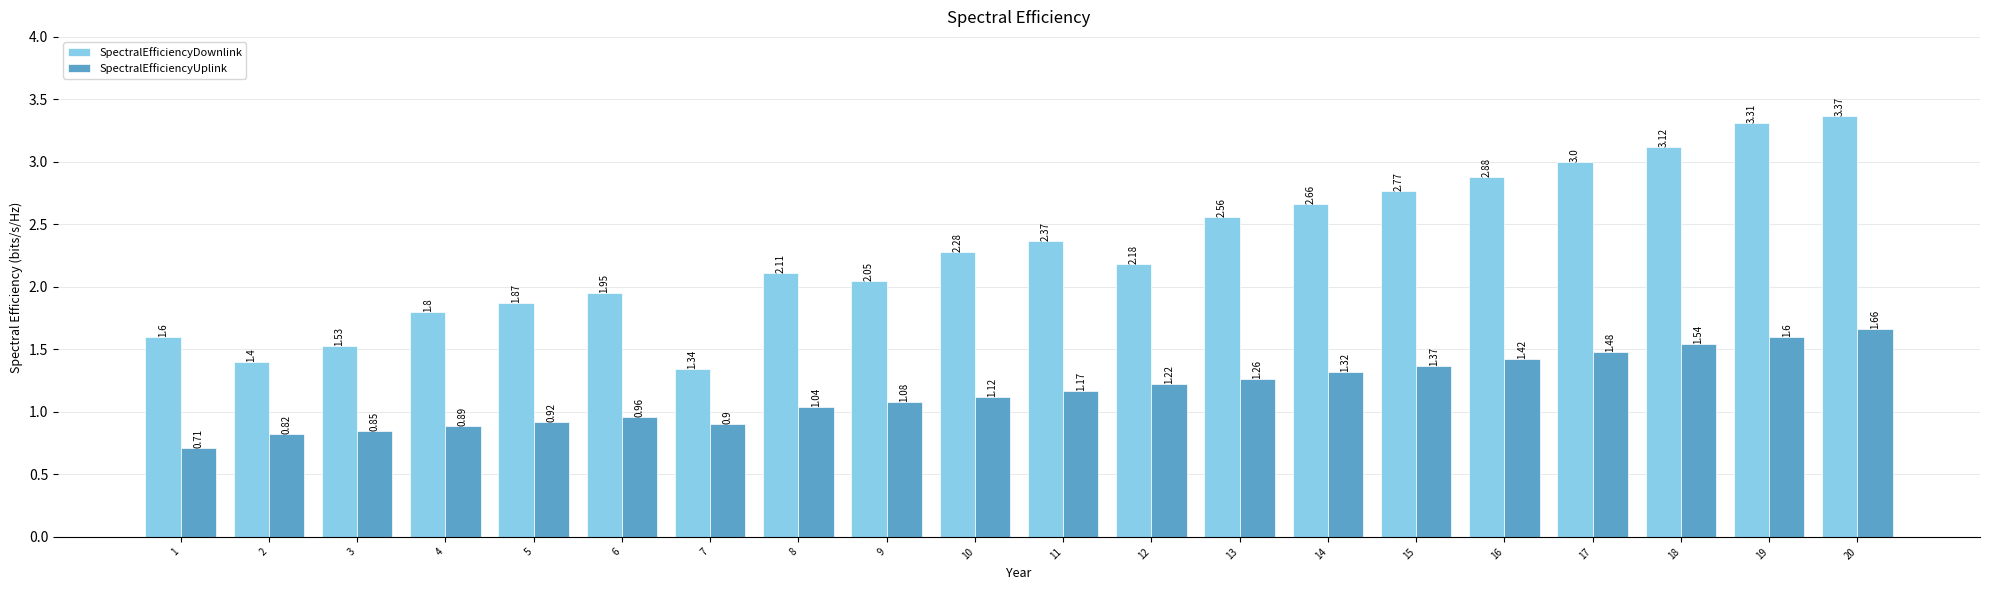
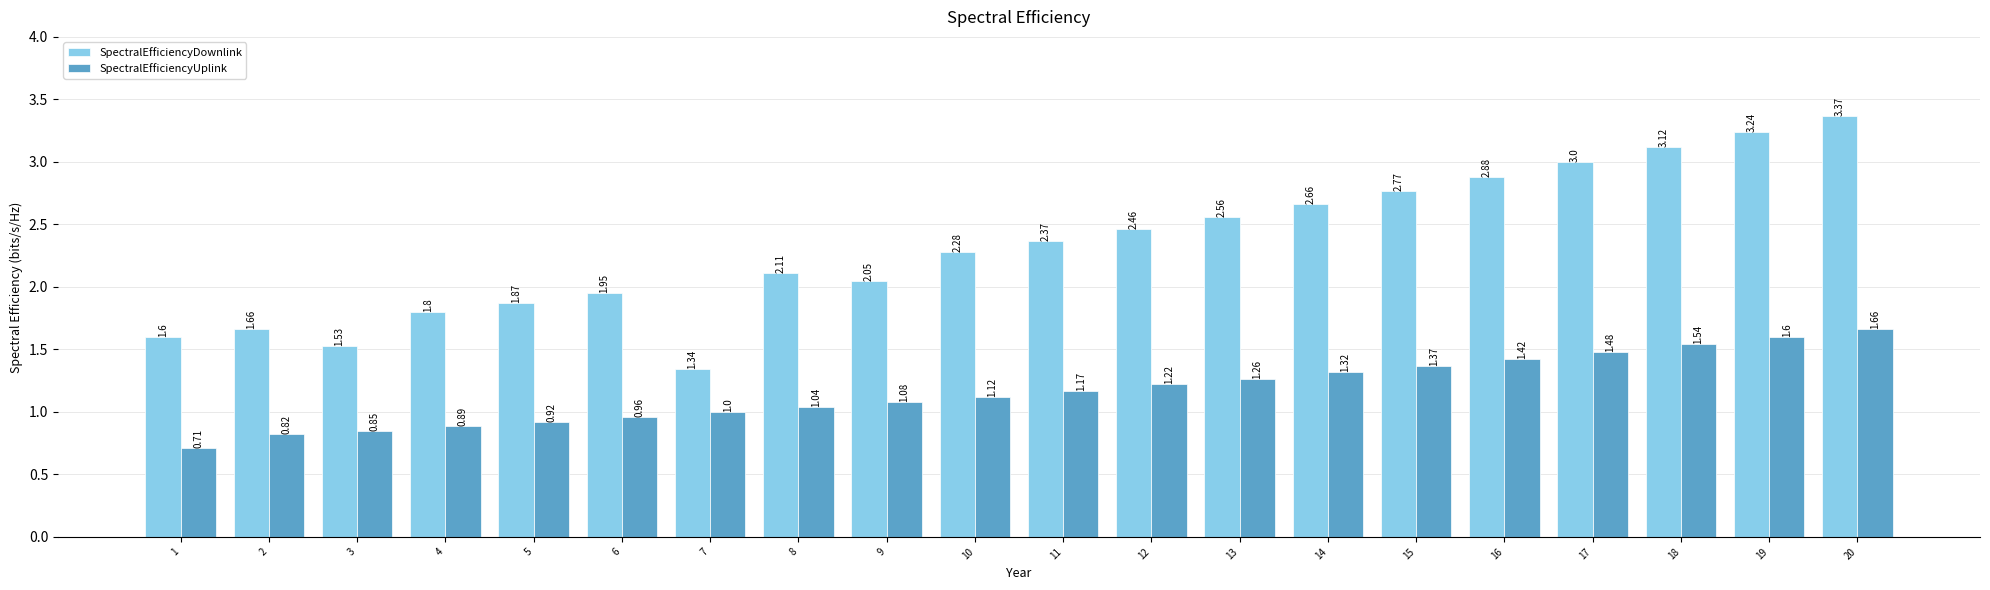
  {
    "SpectralEfficiencyDownlink": {
      "1": 1.6,
-     "2": 1.4,
+     "2": 1.66,
      "3": 1.53,
      "4": 1.8,
      "5": 1.87,
      "6": 1.95,
      "7": 1.34,
      "8": 2.11,
      "9": 2.05,
      "10": 2.28,
      "11": 2.37,
-     "12": 2.18,
+     "12": 2.46,
      "13": 2.56,
      "14": 2.66,
      "15": 2.77,
      "16": 2.88,
      "17": 3.0,
      "18": 3.12,
-     "19": 3.31,
+     "19": 3.24,
      "20": 3.37
    },
    "SpectralEfficiencyUplink": {
      "1": 0.71,
      "2": 0.82,
      "3": 0.85,
      "4": 0.89,
      "5": 0.92,
      "6": 0.96,
-     "7": 0.9,
+     "7": 1.0,
      "8": 1.04,
      "9": 1.08,
      "10": 1.12,
      "11": 1.17,
      "12": 1.22,
      "13": 1.26,
      "14": 1.32,
      "15": 1.37,
      "16": 1.42,
      "17": 1.48,
      "18": 1.54,
      "19": 1.6,
      "20": 1.66
    }
  }
